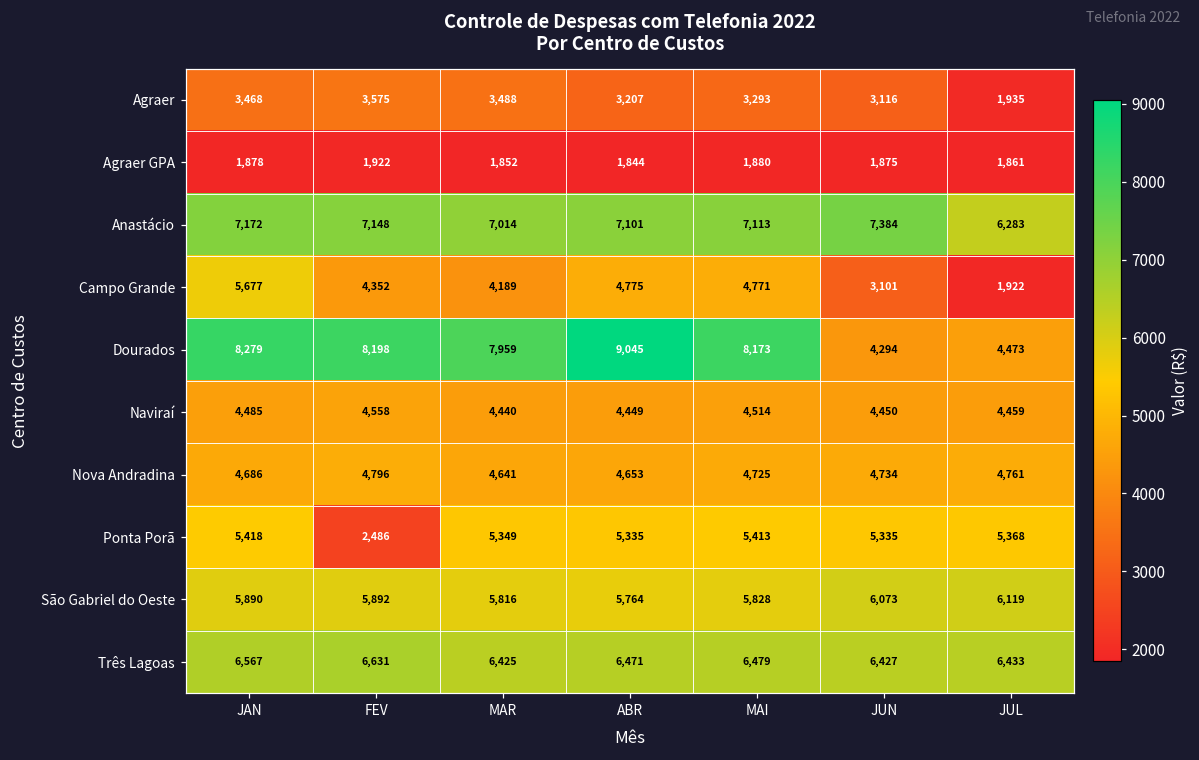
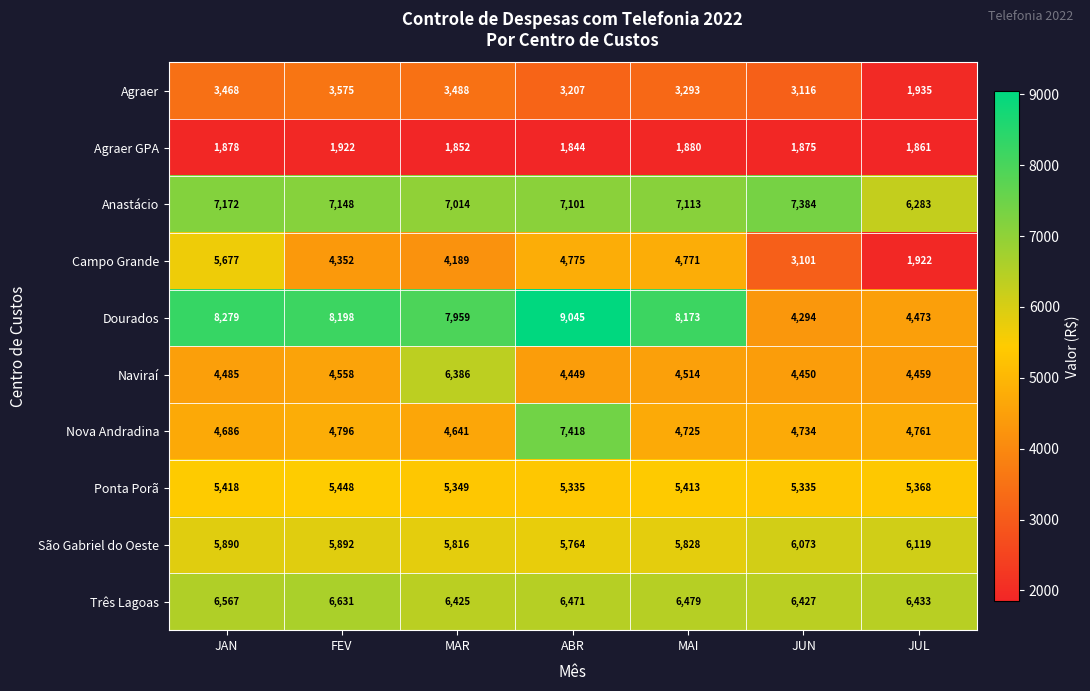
  {
    "Agraer": {
      "JAN": "3,468",
      "FEV": "3,575",
      "MAR": "3,488",
      "ABR": "3,207",
      "MAI": "3,293",
      "JUN": "3,116",
      "JUL": "1,935"
    },
    "Agraer GPA": {
      "JAN": "1,878",
      "FEV": "1,922",
      "MAR": "1,852",
      "ABR": "1,844",
      "MAI": "1,880",
      "JUN": "1,875",
      "JUL": "1,861"
    },
    "Anastácio": {
      "JAN": "7,172",
      "FEV": "7,148",
      "MAR": "7,014",
      "ABR": "7,101",
      "MAI": "7,113",
      "JUN": "7,384",
      "JUL": "6,283"
    },
    "Campo Grande": {
      "JAN": "5,677",
      "FEV": "4,352",
      "MAR": "4,189",
      "ABR": "4,775",
      "MAI": "4,771",
      "JUN": "3,101",
      "JUL": "1,922"
    },
    "Dourados": {
      "JAN": "8,279",
      "FEV": "8,198",
      "MAR": "7,959",
      "ABR": "9,045",
      "MAI": "8,173",
      "JUN": "4,294",
      "JUL": "4,473"
    },
    "Naviraí": {
      "JAN": "4,485",
      "FEV": "4,558",
-     "MAR": "4,440",
+     "MAR": "6,386",
      "ABR": "4,449",
      "MAI": "4,514",
      "JUN": "4,450",
      "JUL": "4,459"
    },
    "Nova Andradina": {
      "JAN": "4,686",
      "FEV": "4,796",
      "MAR": "4,641",
-     "ABR": "4,653",
+     "ABR": "7,418",
      "MAI": "4,725",
      "JUN": "4,734",
      "JUL": "4,761"
    },
    "Ponta Porã": {
      "JAN": "5,418",
-     "FEV": "2,486",
+     "FEV": "5,448",
      "MAR": "5,349",
      "ABR": "5,335",
      "MAI": "5,413",
      "JUN": "5,335",
      "JUL": "5,368"
    },
    "São Gabriel do Oeste": {
      "JAN": "5,890",
      "FEV": "5,892",
      "MAR": "5,816",
      "ABR": "5,764",
      "MAI": "5,828",
      "JUN": "6,073",
      "JUL": "6,119"
    },
    "Três Lagoas": {
      "JAN": "6,567",
      "FEV": "6,631",
      "MAR": "6,425",
      "ABR": "6,471",
      "MAI": "6,479",
      "JUN": "6,427",
      "JUL": "6,433"
    }
  }
